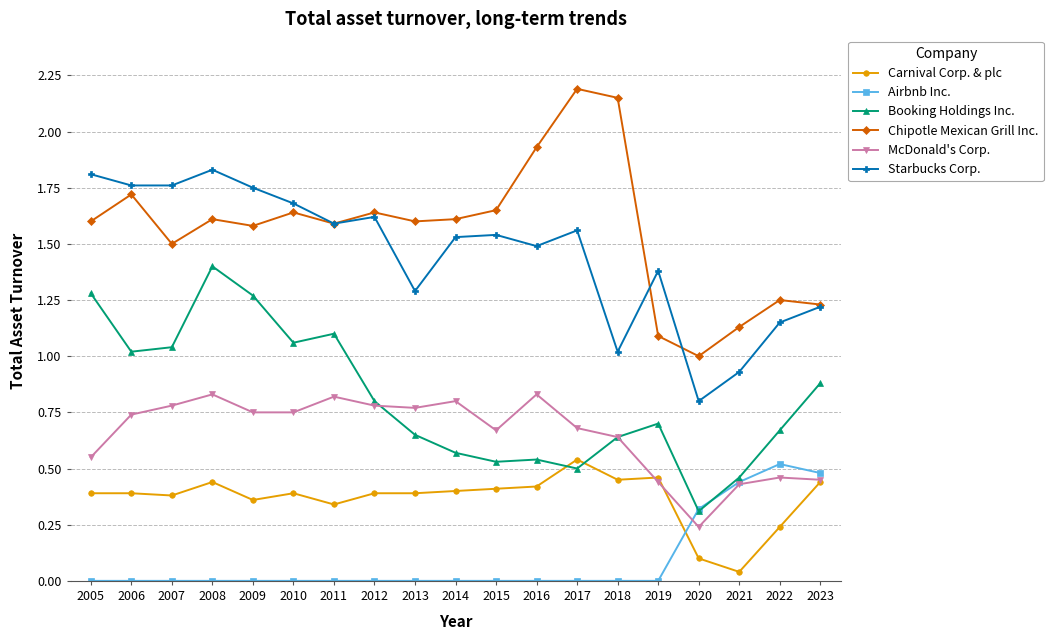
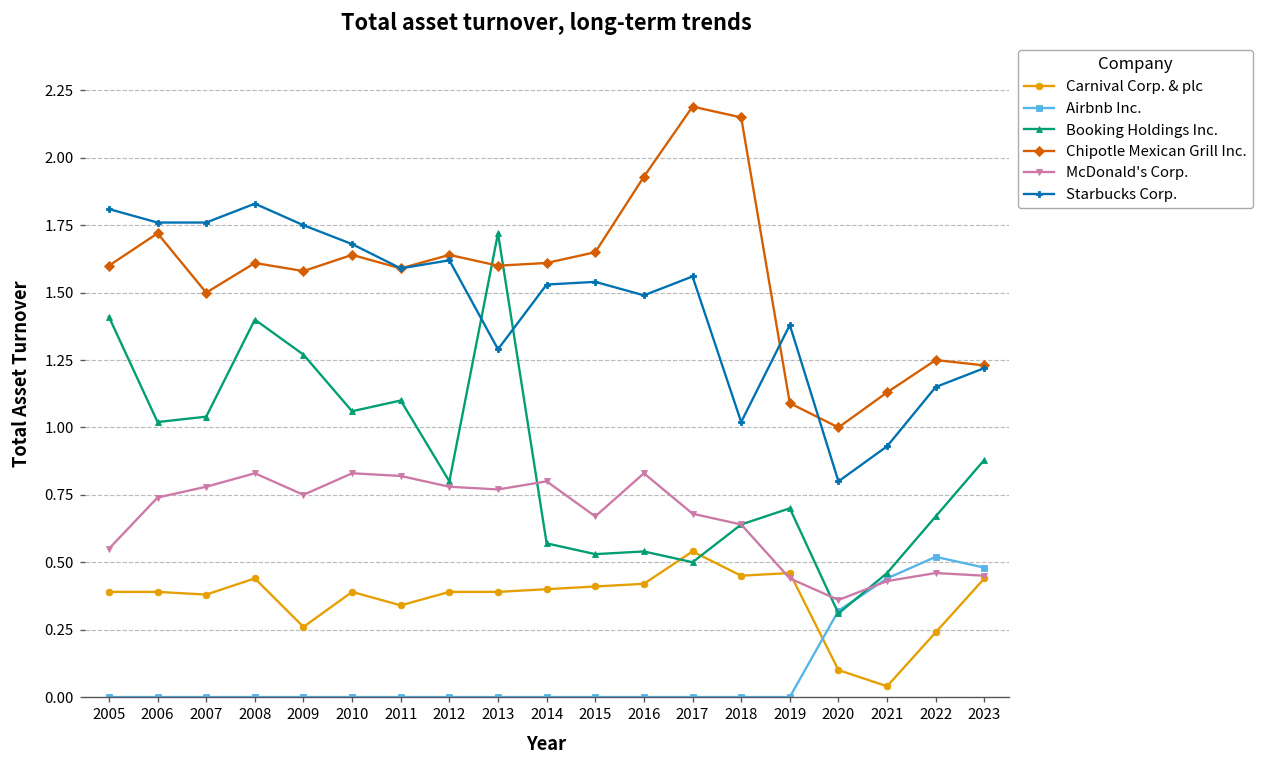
  {
    "Carnival Corp. & plc": {
      "2005": 0.39,
      "2006": 0.39,
      "2007": 0.38,
      "2008": 0.44,
-     "2009": 0.36,
+     "2009": 0.26,
      "2010": 0.39,
      "2011": 0.34,
      "2012": 0.39,
      "2013": 0.39,
      "2014": 0.40,
      "2015": 0.41,
      "2016": 0.42,
      "2017": 0.54,
      "2018": 0.45,
      "2019": 0.46,
      "2020": 0.10,
      "2021": 0.04,
      "2022": 0.24
    },
    "Airbnb Inc.": {
      "2005": 0.00,
      "2006": 0.00,
      "2007": 0.00,
      "2008": 0.00,
      "2009": 0.00,
      "2010": 0.00,
      "2011": 0.00,
      "2012": 0.00,
      "2013": 0.00,
      "2014": 0.00,
      "2015": 0.00,
      "2016": 0.00,
      "2017": 0.00,
      "2018": 0.00,
      "2019": 0.00,
      "2022": 0.52,
      "2023": 0.48
    },
    "Booking Holdings Inc.": {
-     "2005": 1.28,
+     "2005": 1.41,
      "2006": 1.02,
      "2007": 1.04,
      "2008": 1.40,
      "2009": 1.27,
      "2010": 1.06,
      "2011": 1.10,
      "2012": 0.80,
-     "2013": 0.65,
+     "2013": 1.72,
      "2014": 0.57,
      "2015": 0.53,
      "2016": 0.54,
      "2017": 0.50,
      "2019": 0.70,
      "2021": 0.46,
      "2022": 0.67,
      "2023": 0.88
    },
    "Chipotle Mexican Grill Inc.": {
      "2005": 1.60,
      "2006": 1.72,
      "2007": 1.50,
      "2008": 1.61,
      "2009": 1.58,
      "2010": 1.64,
      "2012": 1.64,
      "2013": 1.60,
      "2014": 1.61,
      "2015": 1.65,
      "2016": 1.93,
      "2017": 2.19,
      "2018": 2.15,
      "2019": 1.09,
      "2020": 1.00,
      "2021": 1.13,
      "2022": 1.25
    },
    "McDonald's Corp.": {
      "2005": 0.55,
      "2006": 0.74,
      "2007": 0.78,
      "2008": 0.83,
      "2009": 0.75,
-     "2010": 0.75,
+     "2010": 0.83,
      "2011": 0.82,
      "2012": 0.78,
      "2013": 0.77,
      "2014": 0.80,
      "2015": 0.67,
      "2016": 0.83,
      "2017": 0.68,
      "2019": 0.44,
-     "2020": 0.24,
+     "2020": 0.36,
      "2022": 0.46
    },
    "Starbucks Corp.": {
      "2005": 1.81,
      "2006": 1.76,
      "2007": 1.76,
      "2008": 1.83,
      "2009": 1.75,
      "2010": 1.68,
      "2012": 1.62,
      "2013": 1.29,
      "2014": 1.53,
      "2015": 1.54,
      "2016": 1.49,
      "2017": 1.56,
      "2018": 1.02,
      "2019": 1.38,
      "2020": 0.80,
      "2021": 0.93,
      "2022": 1.15
    }
  }
